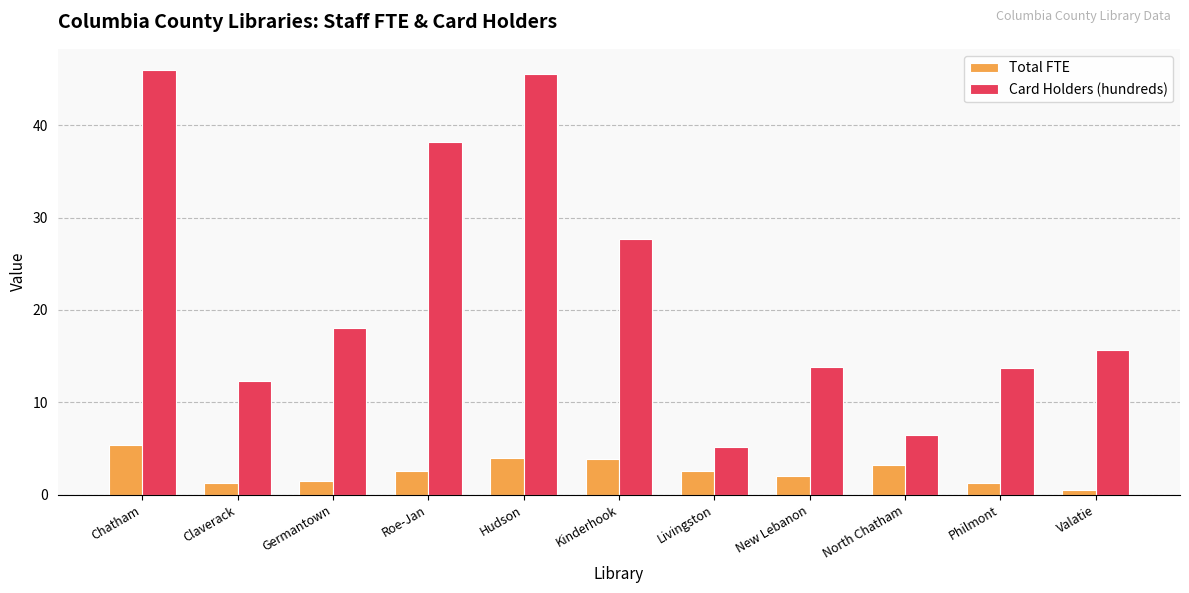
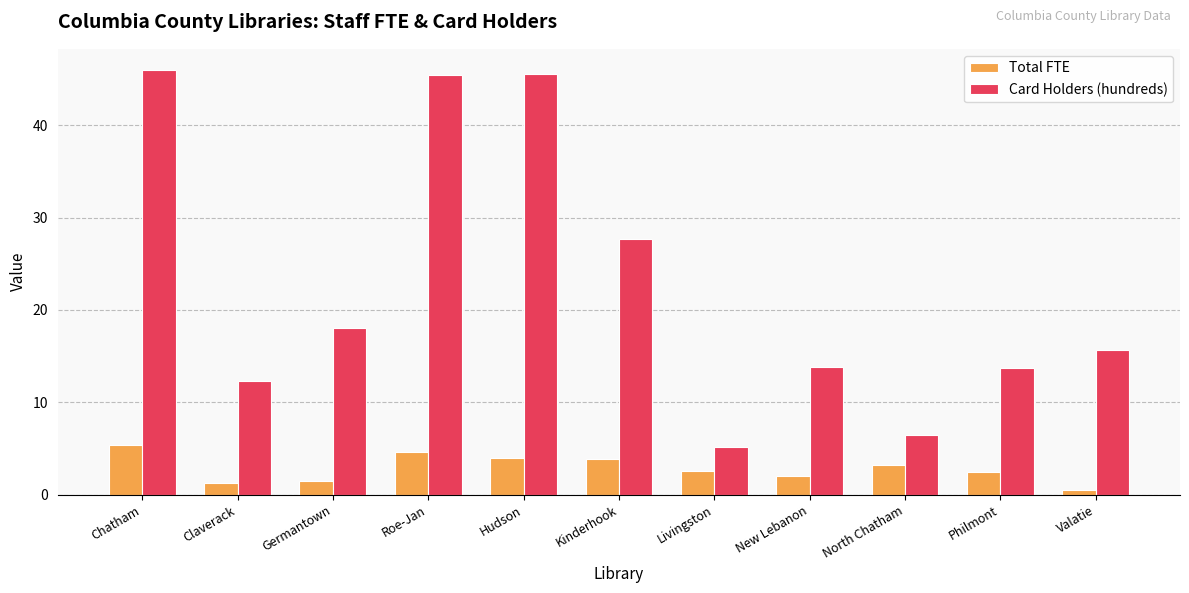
  {
    "Total FTE": {
      "Chatham": 5,
      "Claverack": 1,
      "Germantown": 1,
-     "Roe-Jan": 3,
+     "Roe-Jan": 5,
      "Hudson": 4,
      "Kinderhook": 4,
      "Livingston": 3,
      "New Lebanon": 2,
      "North Chatham": 3,
-     "Philmont": 1,
+     "Philmont": 2,
      "Valatie": 1
    },
    "Card Holders (hundreds)": {
      "Chatham": 46,
      "Claverack": 12,
      "Germantown": 18,
-     "Roe-Jan": 38,
+     "Roe-Jan": 45,
      "Hudson": 46,
      "Kinderhook": 28,
      "Livingston": 5,
      "New Lebanon": 14,
      "North Chatham": 6,
      "Philmont": 14,
      "Valatie": 16
    }
  }
